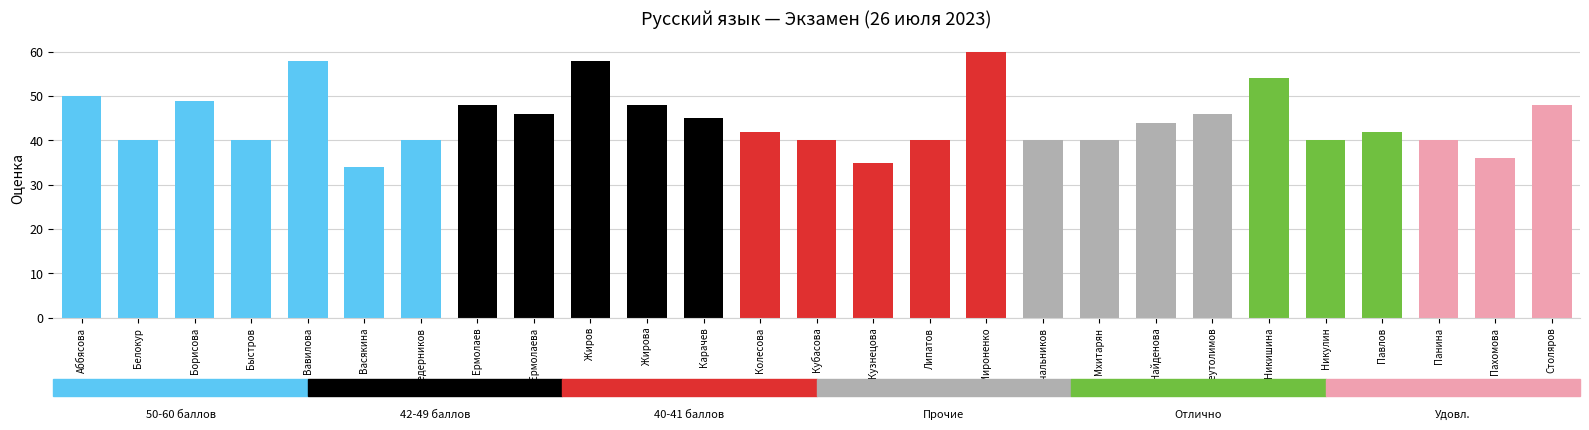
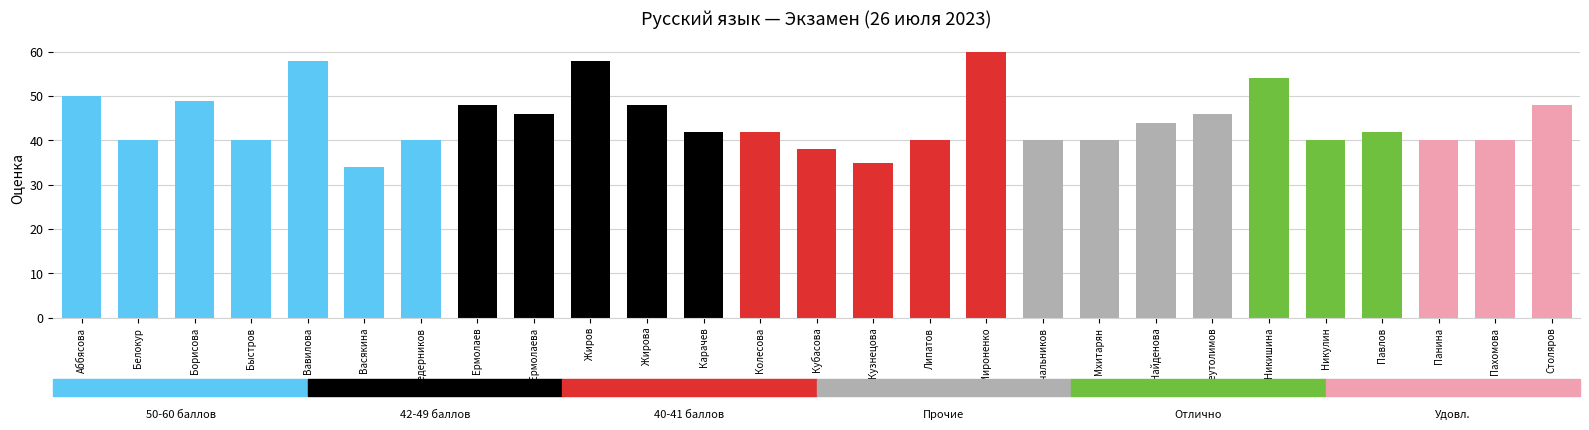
  {
    "Аббясова": 50,
    "Белокур": 40,
    "Борисова": 49,
    "Быстров": 40,
    "Вавилова": 58,
    "Васякина": 34,
    "Ведерников": 40,
    "Ермолаев": 48,
    "Ермолаева": 46,
    "Жиров": 58,
    "Жирова": 48,
-   "Карачев": 45,
+   "Карачев": 42,
    "Колесова": 42,
-   "Кубасова": 40,
+   "Кубасова": 38,
    "Кузнецова": 35,
    "Липатов": 40,
    "Мироненко": 60,
    "Мочальников": 40,
    "Мхитарян": 40,
    "Найденова": 44,
    "Неутолимов": 46,
    "Никишина": 54,
    "Никулин": 40,
    "Павлов": 42,
    "Панина": 40,
-   "Пахомова": 36,
+   "Пахомова": 40,
    "Столяров": 48
  }
